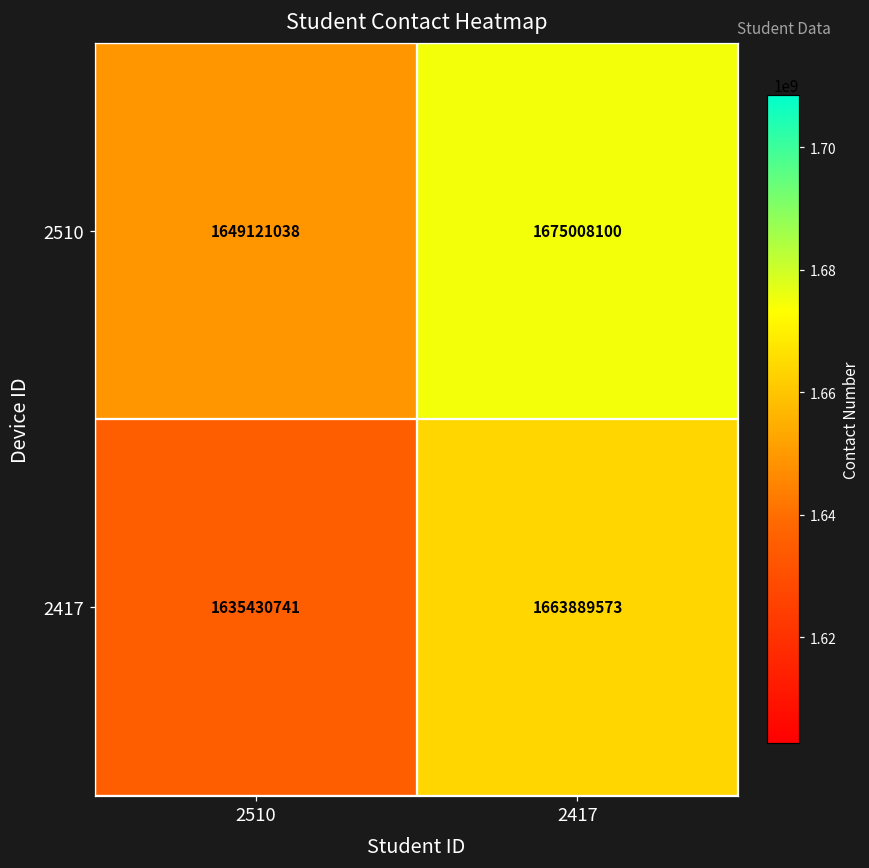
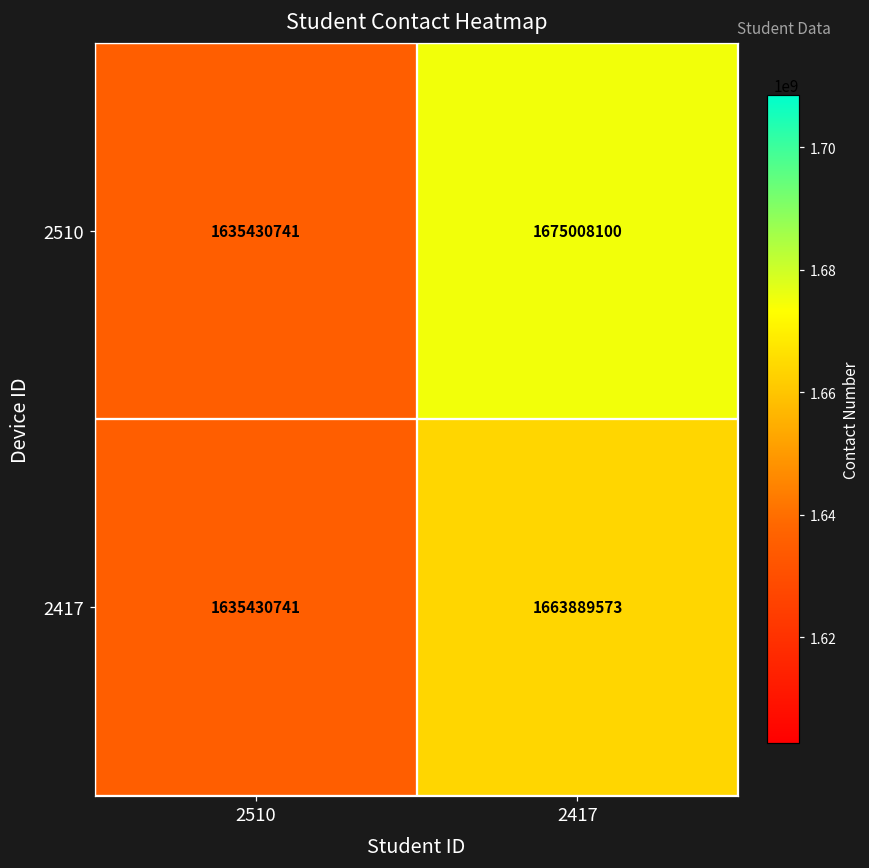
  {
    "2510": {
-     "2510": 1649121038,
+     "2510": 1635430741,
      "2417": 1675008100
    },
    "2417": {
      "2510": 1635430741,
      "2417": 1663889573
    }
  }
